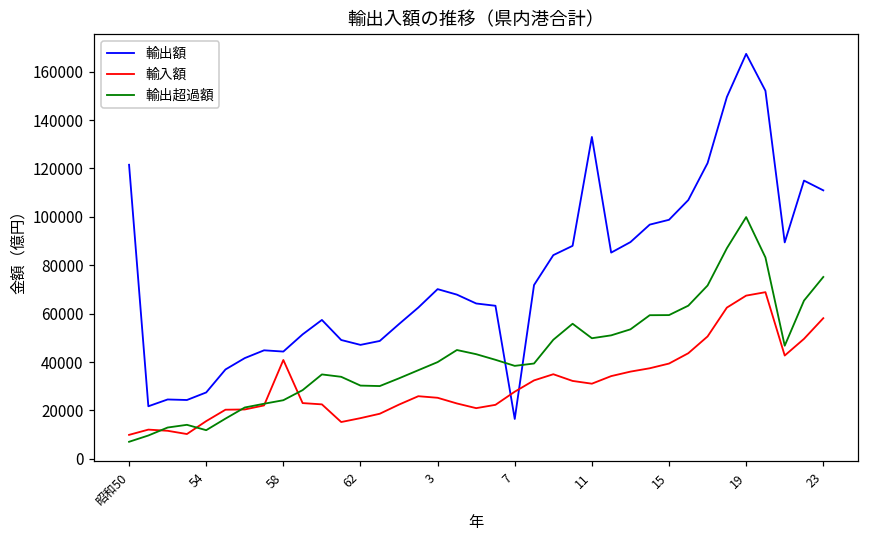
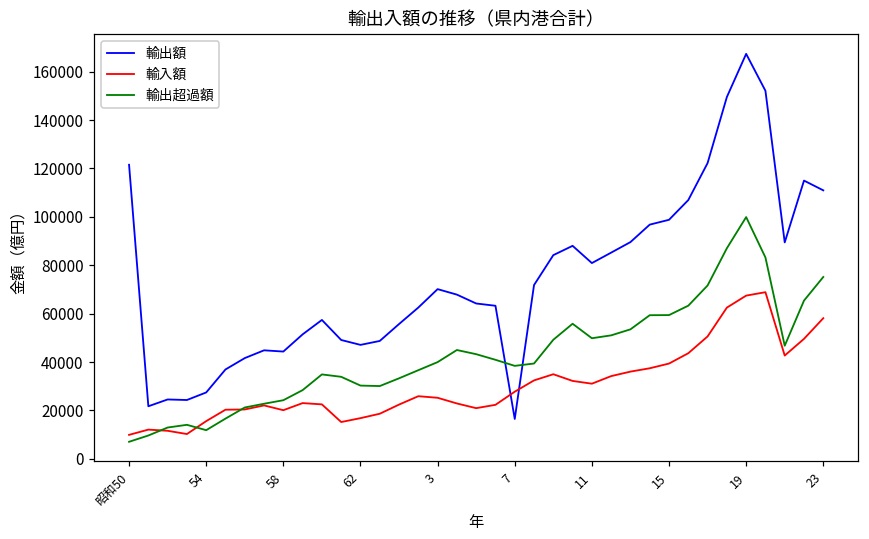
  {
    "輸出額": {
      "昭和50": 122000,
      "54": 27000,
      "58": 44000,
      "62": 47000,
      "3": 70000,
      "7": 16000,
-     "11": 133000,
+     "11": 81000,
      "15": 99000,
      "19": 167000,
      "23": 111000
    },
    "輸入額": {
      "昭和50": 10000,
      "54": 16000,
-     "58": 41000,
+     "58": 20000,
      "62": 17000,
      "3": 25000,
      "7": 28000,
      "11": 31000,
      "15": 39000,
      "19": 67000,
      "23": 58000
    },
    "輸出超過額": {
      "昭和50": 7000,
      "54": 12000,
      "58": 24000,
      "62": 30000,
      "3": 40000,
      "7": 38000,
      "11": 50000,
      "15": 59000,
      "19": 100000,
      "23": 75000
    }
  }
